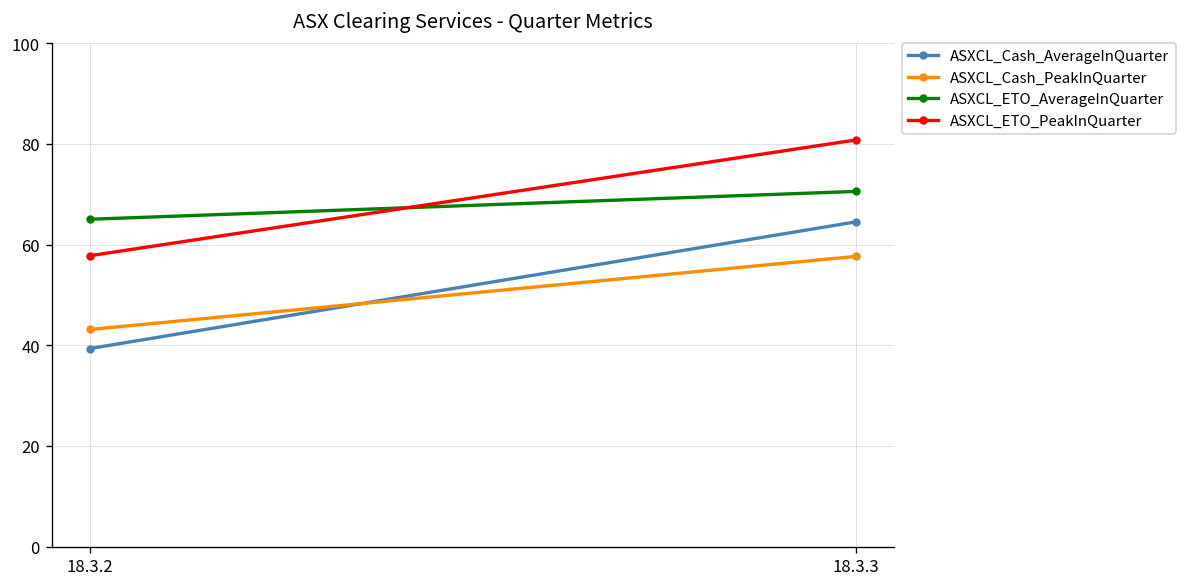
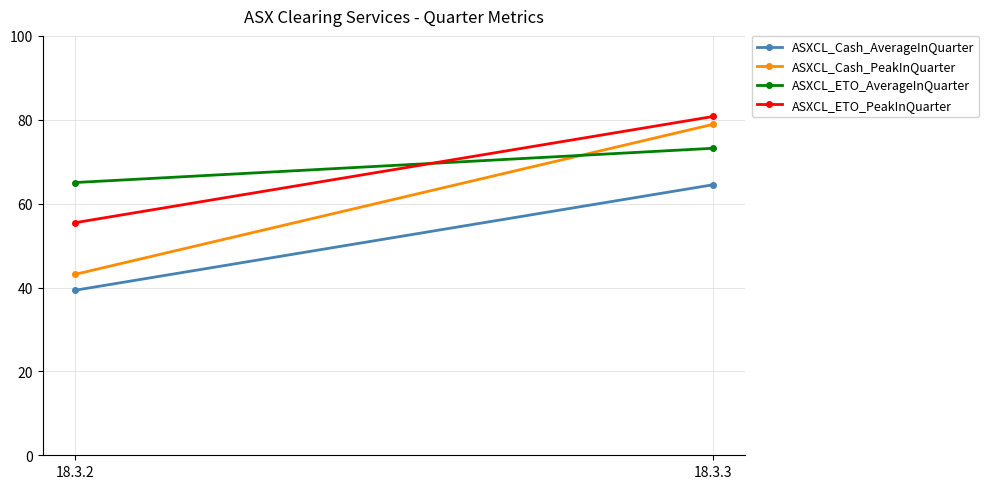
  {
    "ASXCL_Cash_AverageInQuarter": {
      "18.3.2": 39,
      "18.3.3": 65
    },
    "ASXCL_Cash_PeakInQuarter": {
      "18.3.2": 43,
-     "18.3.3": 58
+     "18.3.3": 79
    },
    "ASXCL_ETO_AverageInQuarter": {
      "18.3.2": 65,
-     "18.3.3": 71
+     "18.3.3": 73
    },
    "ASXCL_ETO_PeakInQuarter": {
-     "18.3.2": 58,
+     "18.3.2": 55,
      "18.3.3": 81
    }
  }
